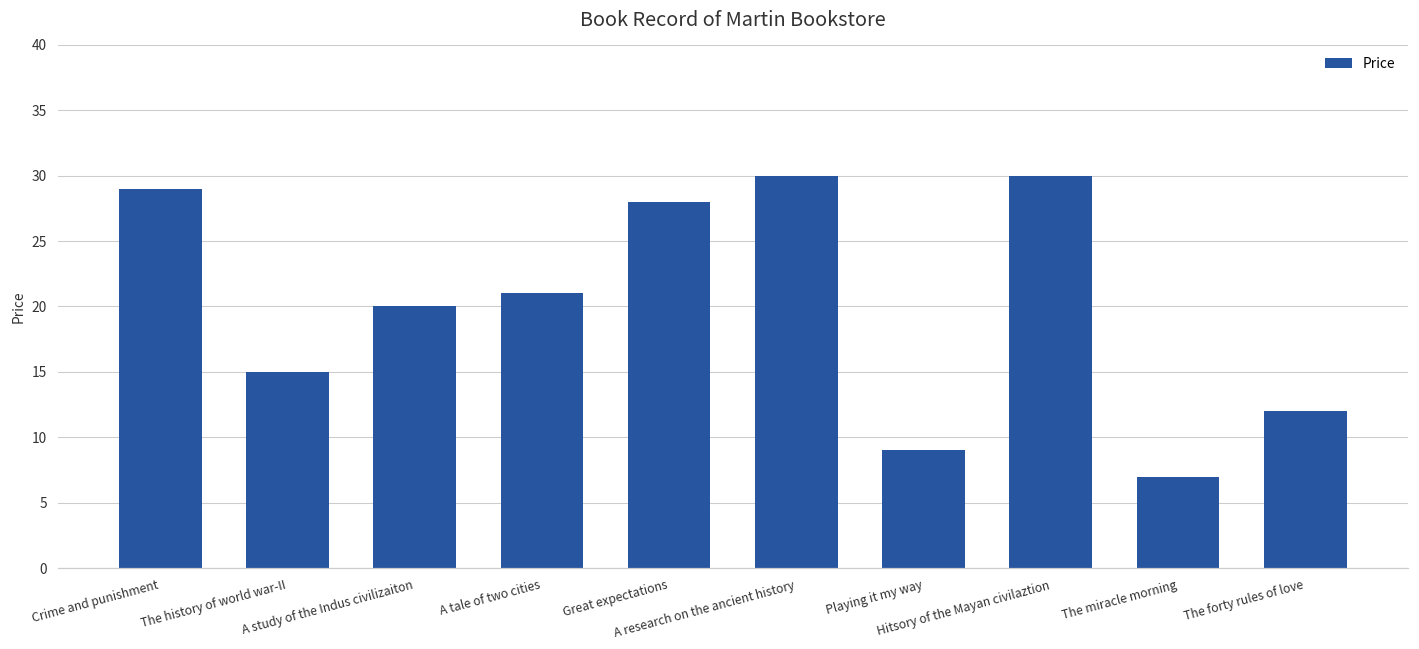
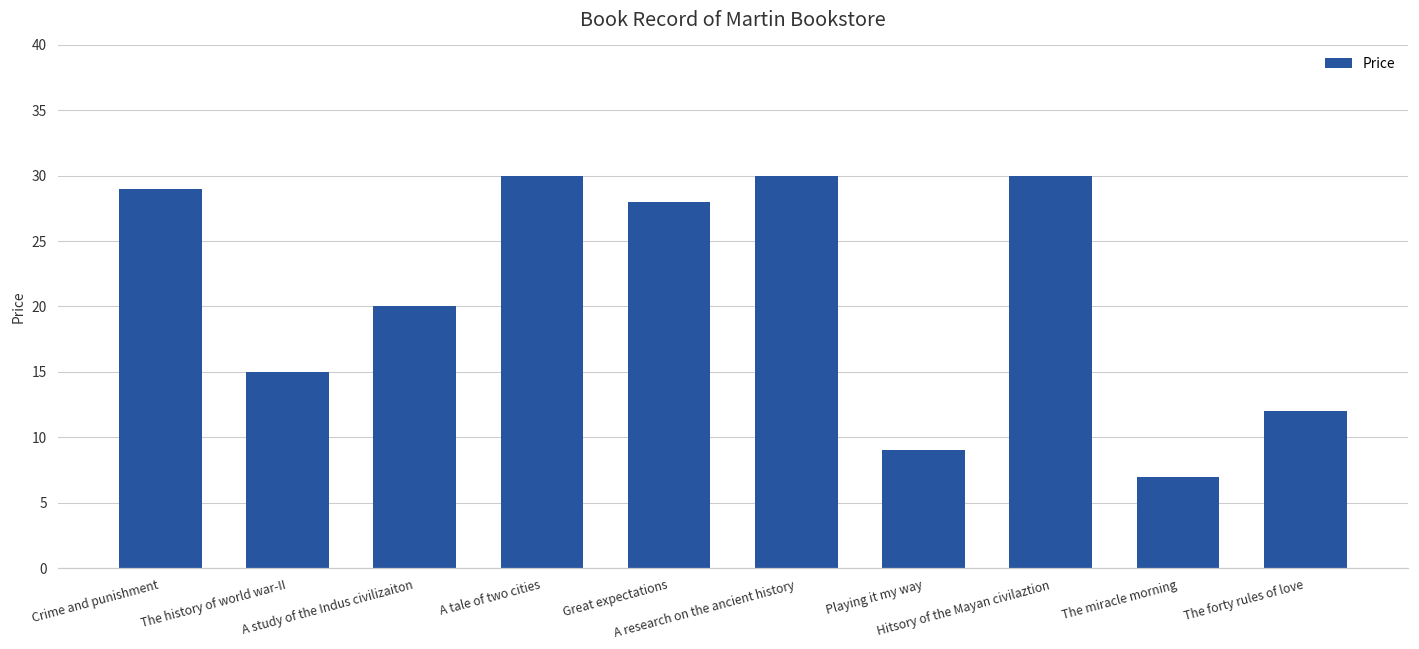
  {
    "Crime and punishment": 29,
    "The history of world war-II": 15,
    "A study of the Indus civilizaiton": 20,
-   "A tale of two cities": 21,
+   "A tale of two cities": 30,
    "Great expectations": 28,
    "A research on the ancient history": 30,
    "Playing it my way": 9,
    "Hitsory of the Mayan civilaztion": 30,
    "The miracle morning": 7,
    "The forty rules of love": 12
  }
